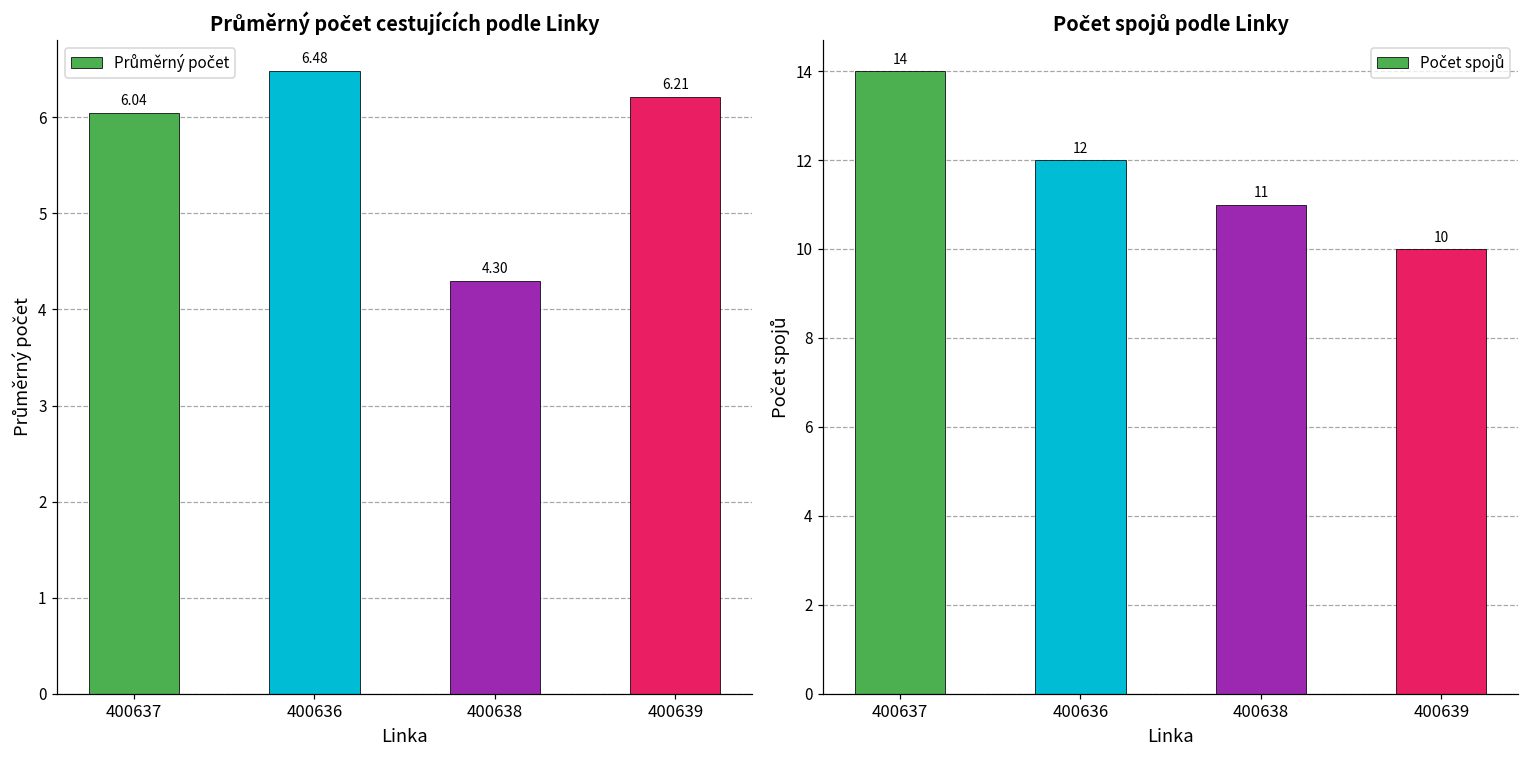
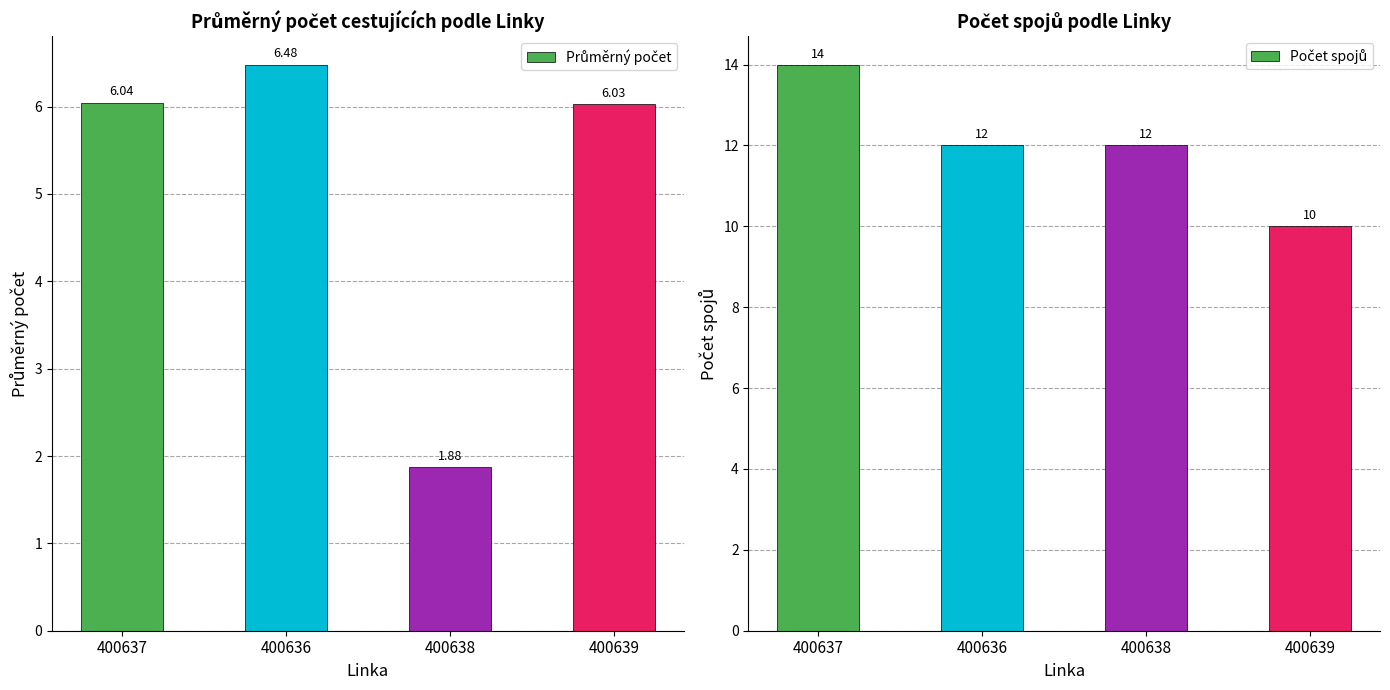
  {
    "Průměrný počet cestujících podle Linky": {
      "400637": 6.04,
      "400636": 6.48,
-     "400638": 4.30,
-     "400639": 6.21
+     "400638": 1.88,
+     "400639": 6.03
    },
    "Počet spojů podle Linky": {
      "400637": 14,
      "400636": 12,
-     "400638": 11,
+     "400638": 12,
      "400639": 10
    }
  }
